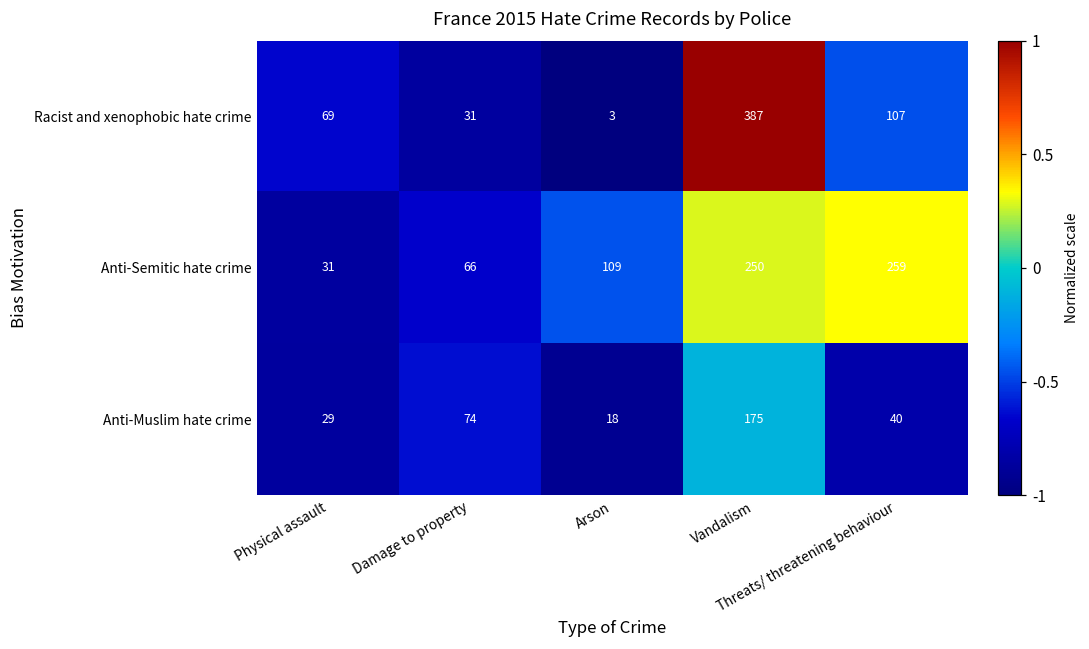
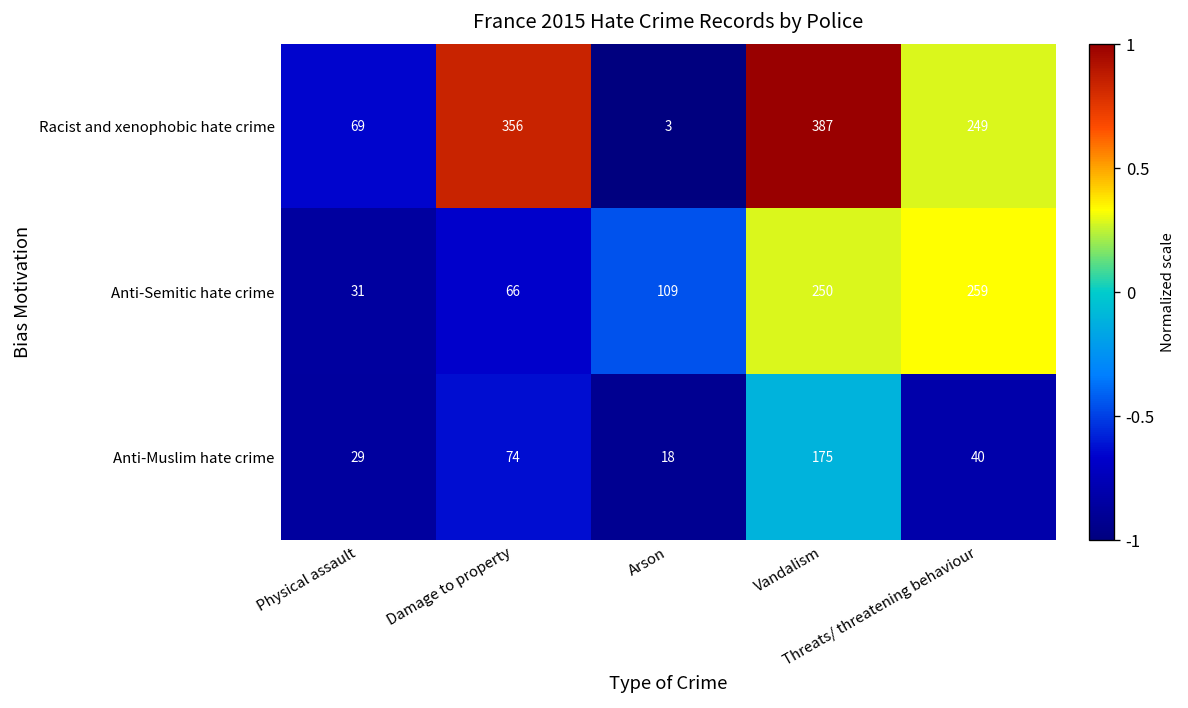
  {
    "Racist and xenophobic hate crime": {
      "Physical assault": 69,
-     "Damage to property": 31,
+     "Damage to property": 356,
      "Arson": 3,
      "Vandalism": 387,
-     "Threats/ threatening behaviour": 107
+     "Threats/ threatening behaviour": 249
    },
    "Anti-Semitic hate crime": {
      "Physical assault": 31,
      "Damage to property": 66,
      "Arson": 109,
      "Vandalism": 250,
      "Threats/ threatening behaviour": 259
    },
    "Anti-Muslim hate crime": {
      "Physical assault": 29,
      "Damage to property": 74,
      "Arson": 18,
      "Vandalism": 175,
      "Threats/ threatening behaviour": 40
    }
  }
